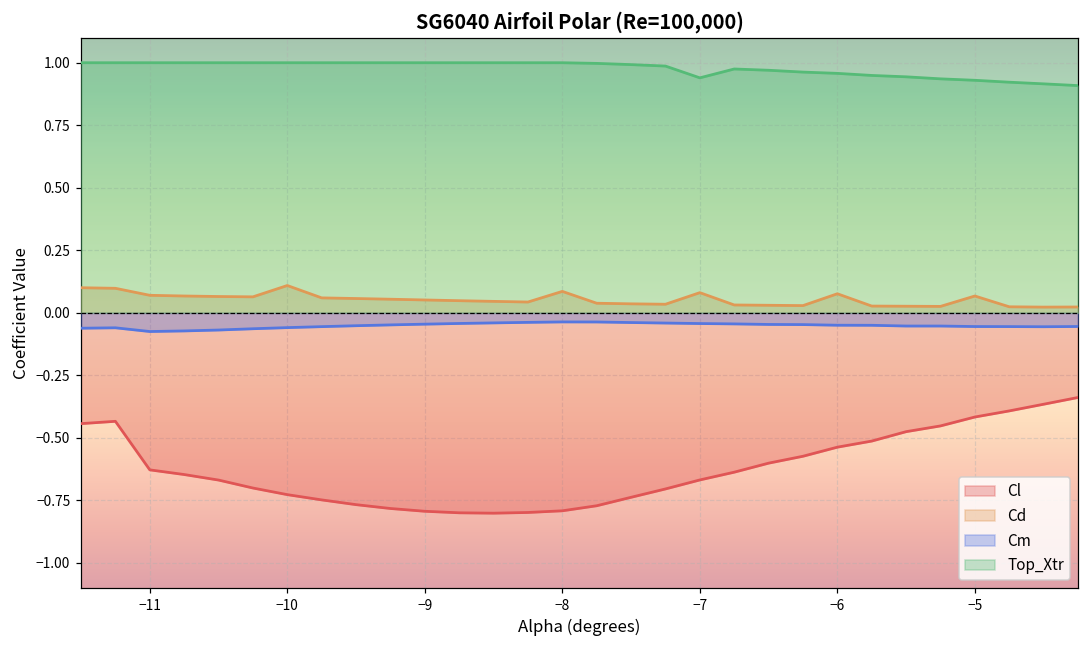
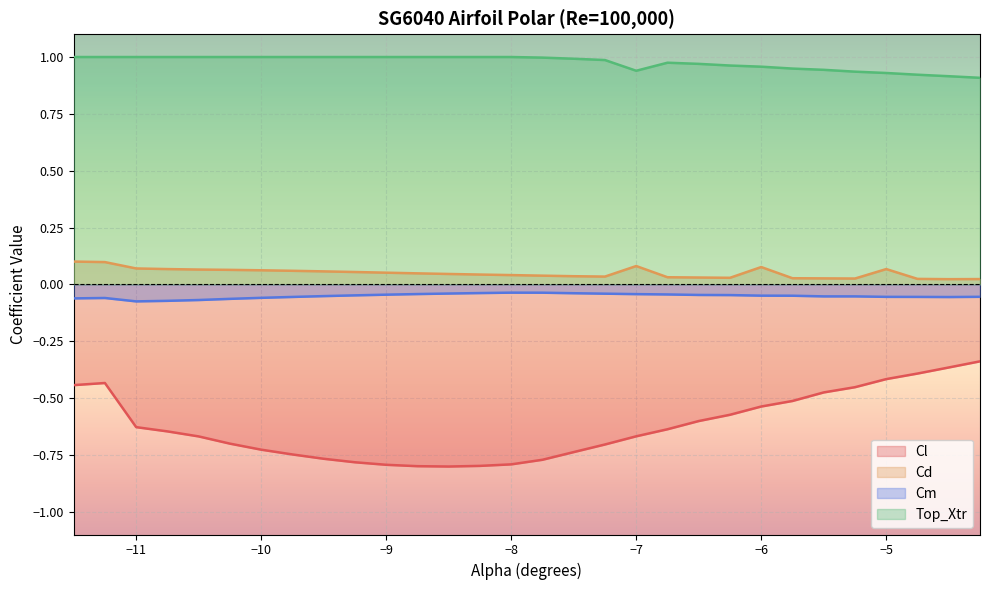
  {
    "Cd": {
      "−11": 0.07,
-     "−10": 0.11,
+     "−10": 0.06,
      "−9": 0.05,
-     "−8": 0.09,
+     "−8": 0.04,
      "−7": 0.08,
      "−6": 0.08,
      "−5": 0.07
    },
    "Top_Xtr": {
      "−11": 1.00,
      "−10": 1.00,
      "−9": 1.00,
      "−8": 1.00,
      "−7": 0.94,
      "−6": 0.96,
      "−5": 0.93
    }
  }
